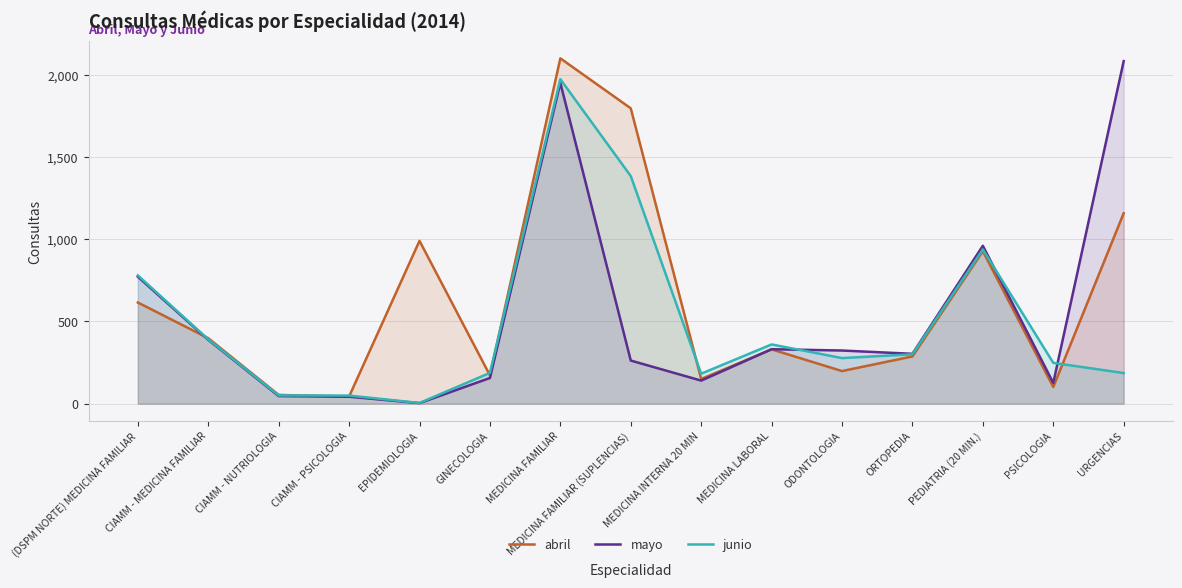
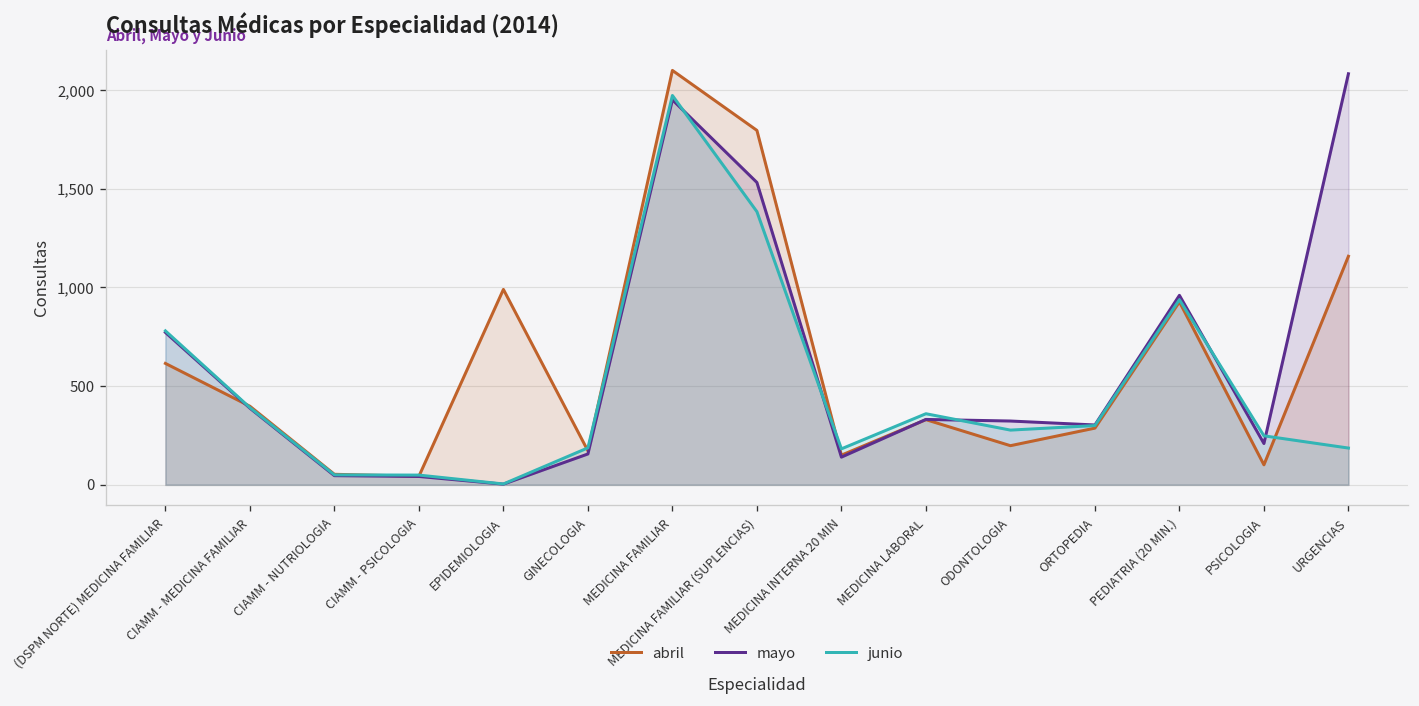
  {
    "abril": {
      "(DSPM NORTE) MEDICINA FAMILIAR": "620",
      "EPIDEMIOLOGIA": "990",
      "MEDICINA FAMILIAR": "2,100",
      "MEDICINA FAMILIAR (SUPLENCIAS)": "1,800",
      "ODONTOLOGIA": "200",
      "PSICOLOGIA": "100",
      "URGENCIAS": "1,160"
    },
    "mayo": {
      "GINECOLOGIA": "160",
      "MEDICINA FAMILIAR": "1,950",
-     "MEDICINA FAMILIAR (SUPLENCIAS)": "260",
+     "MEDICINA FAMILIAR (SUPLENCIAS)": "1,530",
      "ODONTOLOGIA": "320",
      "PEDIATRIA (20 MIN.)": "960",
-     "PSICOLOGIA": "130",
+     "PSICOLOGIA": "210",
      "URGENCIAS": "2,080"
    },
    "junio": {
      "MEDICINA FAMILIAR": "1,970",
      "MEDICINA FAMILIAR (SUPLENCIAS)": "1,380",
      "MEDICINA INTERNA 20 MIN": "180",
      "MEDICINA LABORAL": "360",
      "ODONTOLOGIA": "280",
      "PSICOLOGIA": "250",
      "URGENCIAS": "190"
    }
  }
